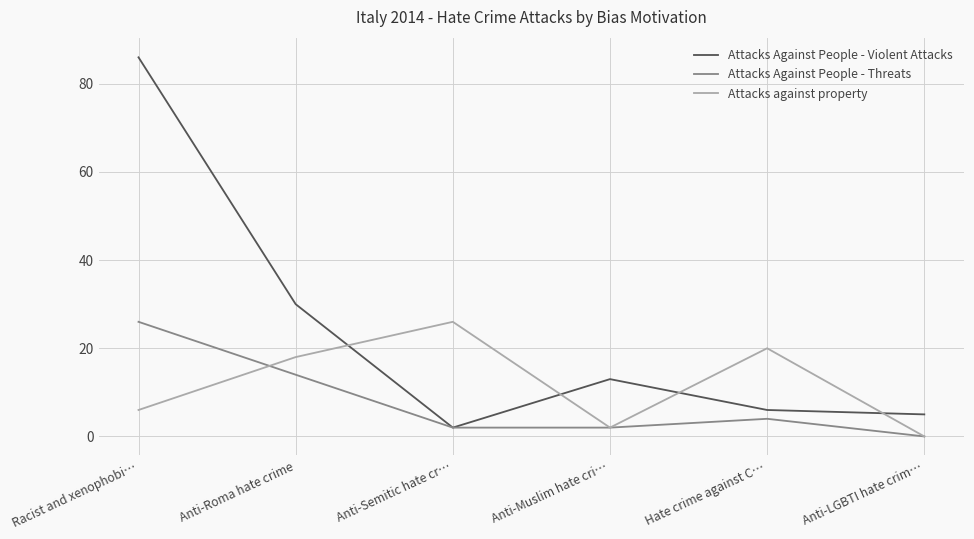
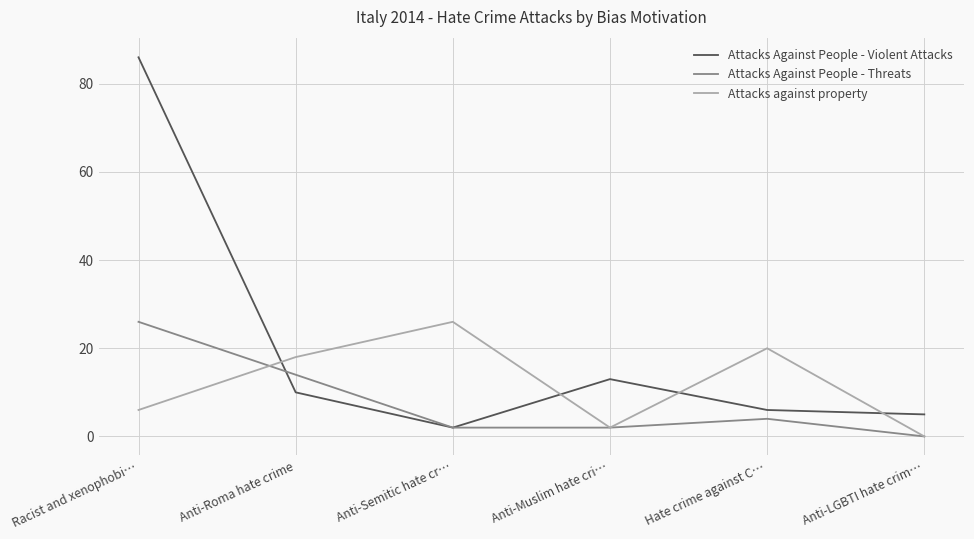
  {
    "Attacks Against People - Violent Attacks": {
      "Racist and xenophobi…": 86,
-     "Anti-Roma hate crime": 30,
+     "Anti-Roma hate crime": 10,
      "Anti-Muslim hate cri…": 13,
      "Hate crime against C…": 6,
      "Anti-LGBTI hate crim…": 5
    }
  }
